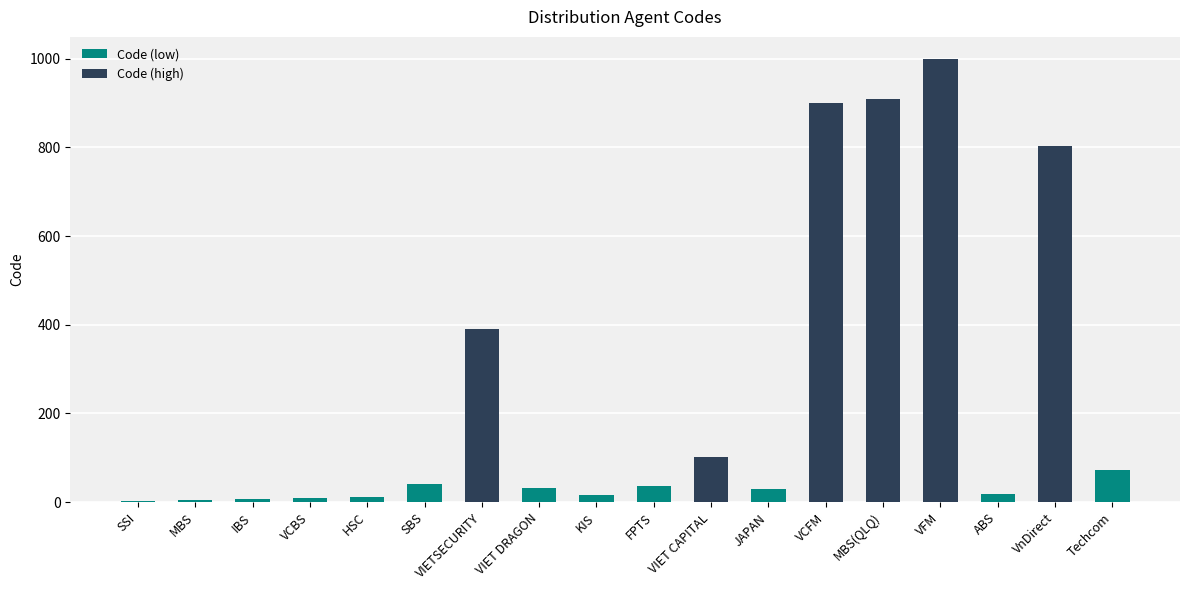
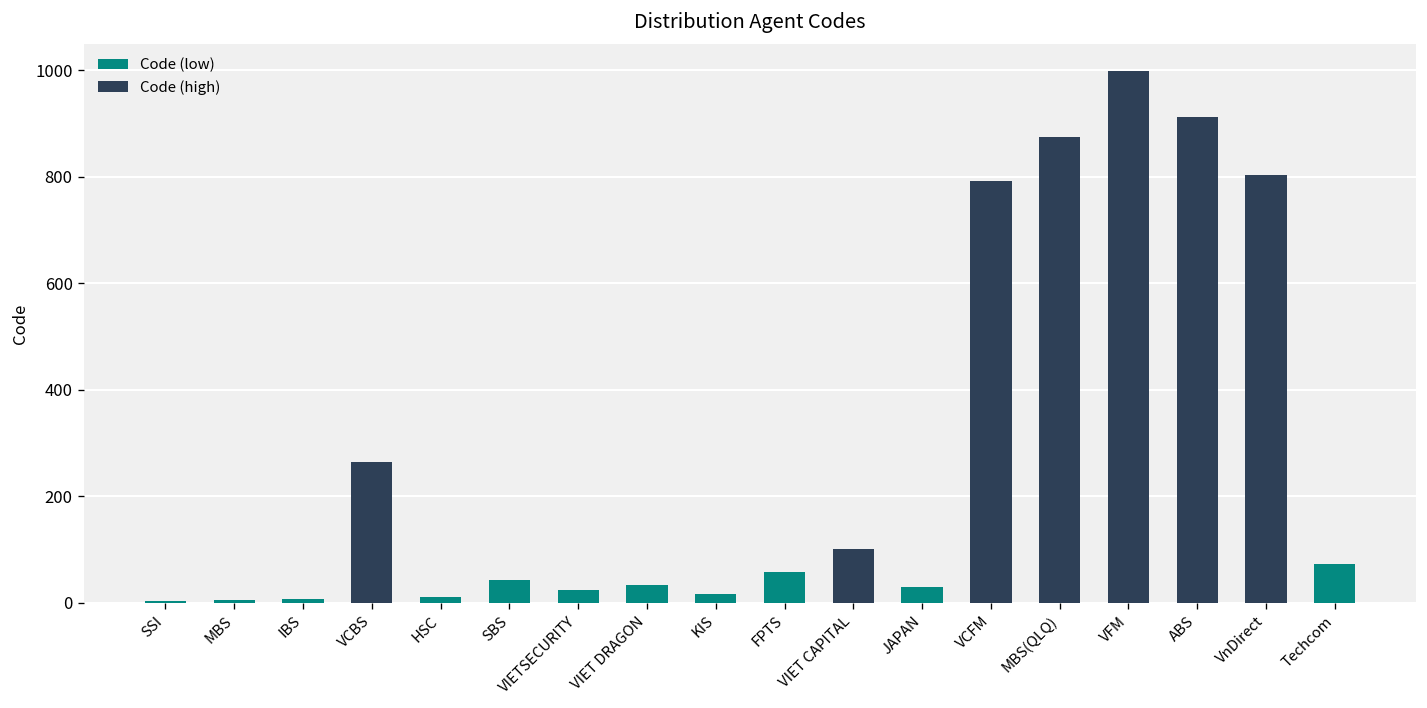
  {
    "IBS": 10,
-   "VCBS": 10,
+   "VCBS": 260,
    "HSC": 10,
    "SBS": 40,
-   "VIETSECURITY": 390,
+   "VIETSECURITY": 20,
    "VIET DRAGON": 30,
    "KIS": 20,
-   "FPTS": 40,
+   "FPTS": 60,
    "VIET CAPITAL": 100,
    "JAPAN": 30,
-   "VCFM": 900,
-   "MBS(QLQ)": 910,
+   "VCFM": 790,
+   "MBS(QLQ)": 880,
    "VFM": 1000,
-   "ABS": 20,
+   "ABS": 910,
    "VnDirect": 800,
    "Techcom": 70
  }
